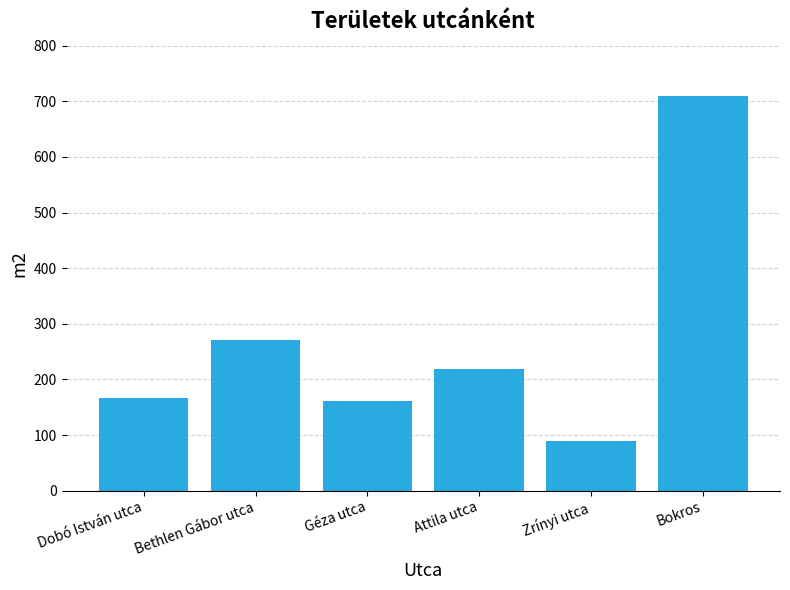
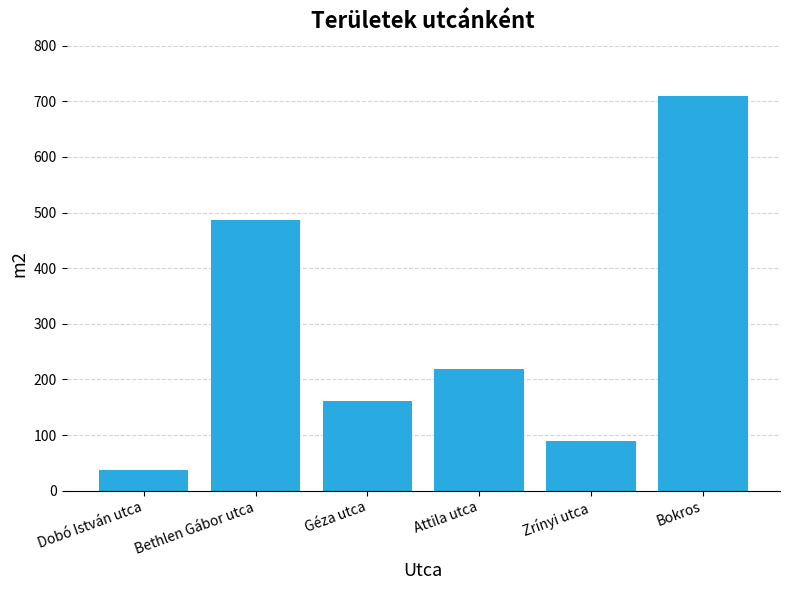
  {
-   "Dobó István utca": 170,
-   "Bethlen Gábor utca": 270,
+   "Dobó István utca": 40,
+   "Bethlen Gábor utca": 490,
    "Géza utca": 160,
    "Attila utca": 220,
    "Zrínyi utca": 90,
    "Bokros": 710
  }
